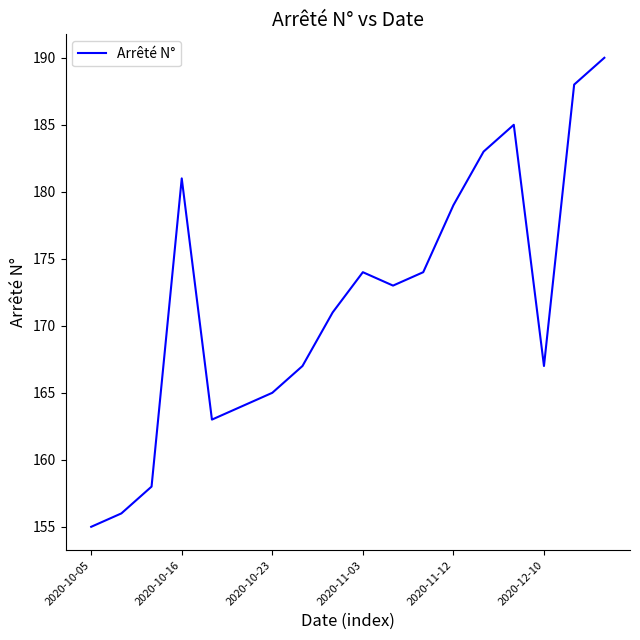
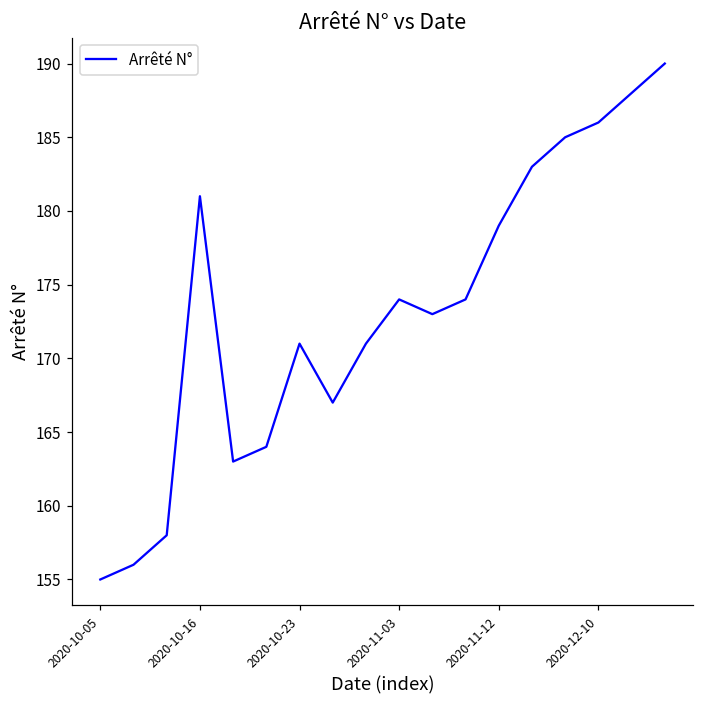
  {
    "2020-10-05": 155,
    "2020-10-16": 181,
-   "2020-10-23": 165,
+   "2020-10-23": 171,
    "2020-11-03": 174,
    "2020-11-12": 179,
-   "2020-12-10": 167
+   "2020-12-10": 186
  }
